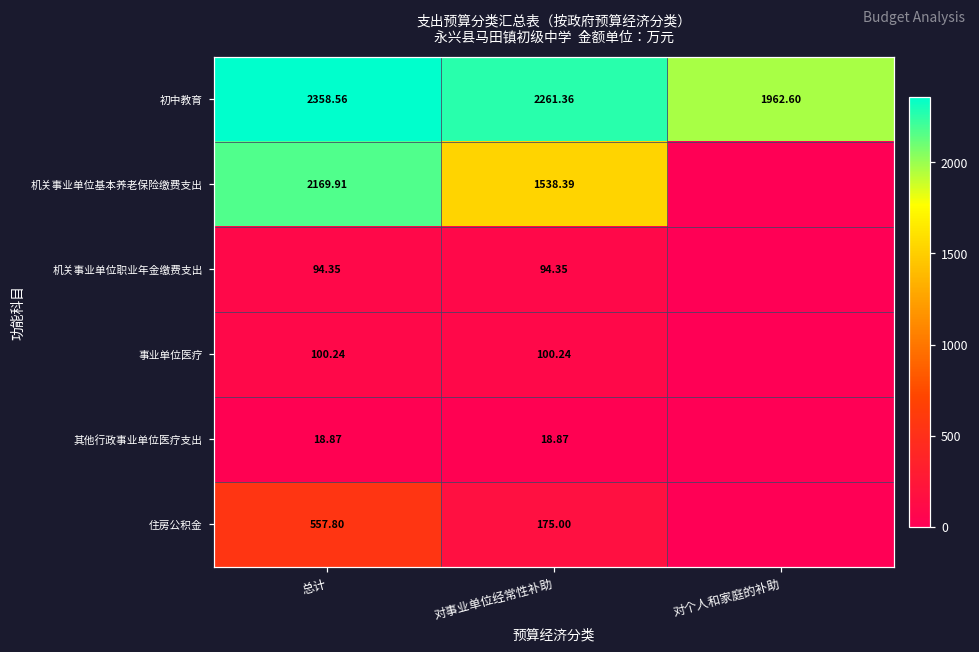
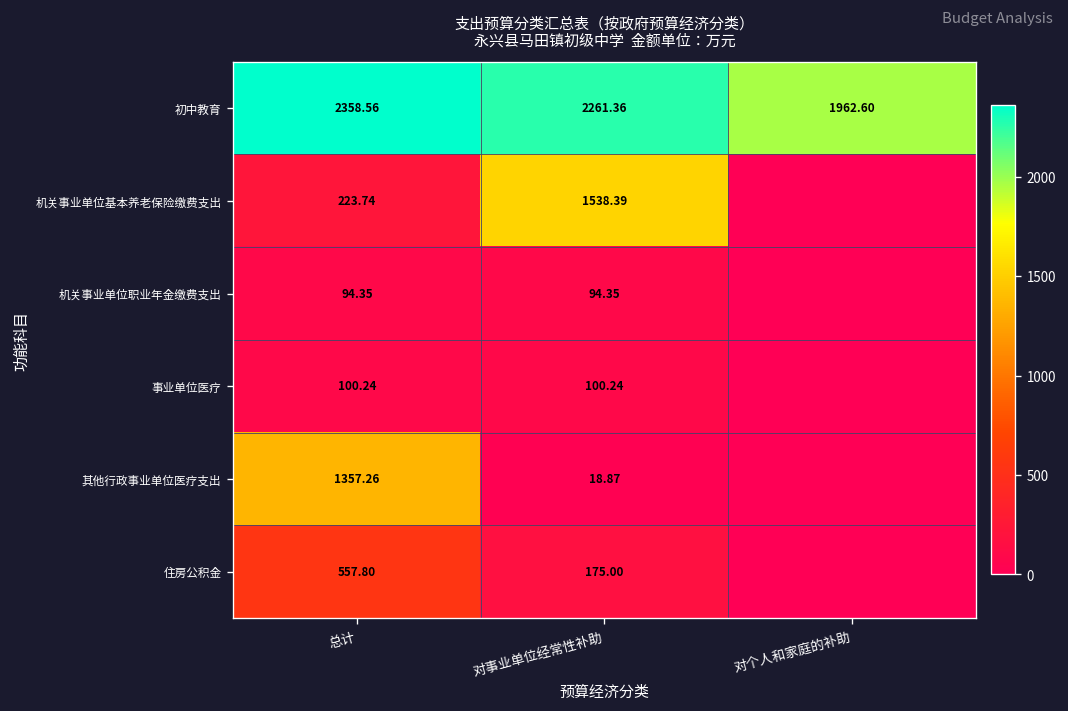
  {
    "初中教育": {
      "总计": 2358.56,
      "对事业单位经常性补助": 2261.36,
      "对个人和家庭的补助": 1962.60
    },
    "机关事业单位基本养老保险缴费支出": {
-     "总计": 2169.91,
+     "总计": 223.74,
      "对事业单位经常性补助": 1538.39
    },
    "机关事业单位职业年金缴费支出": {
      "总计": 94.35,
      "对事业单位经常性补助": 94.35
    },
    "事业单位医疗": {
      "总计": 100.24,
      "对事业单位经常性补助": 100.24
    },
    "其他行政事业单位医疗支出": {
-     "总计": 18.87,
+     "总计": 1357.26,
      "对事业单位经常性补助": 18.87
    },
    "住房公积金": {
      "总计": 557.80,
      "对事业单位经常性补助": 175.00
    }
  }
